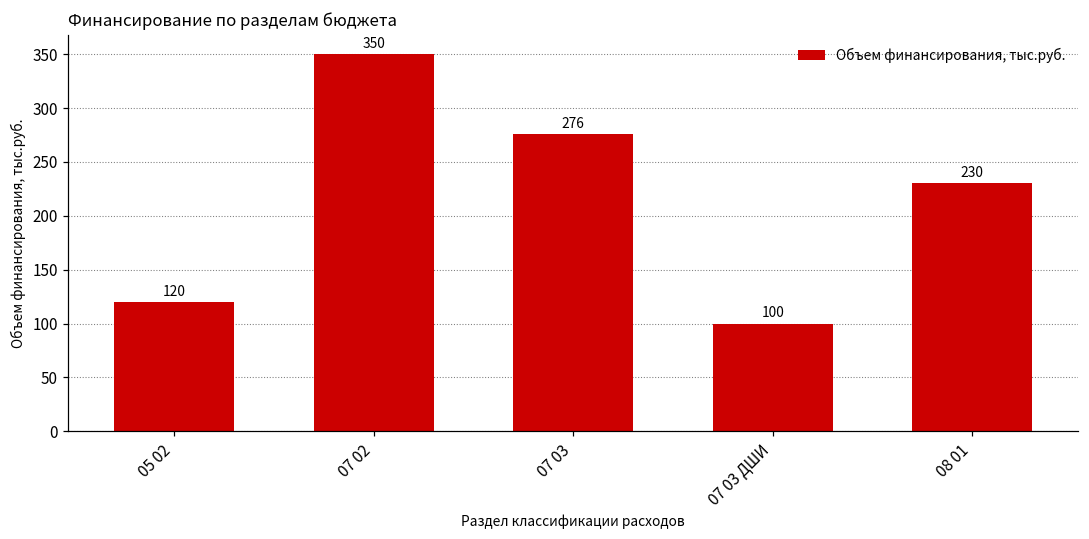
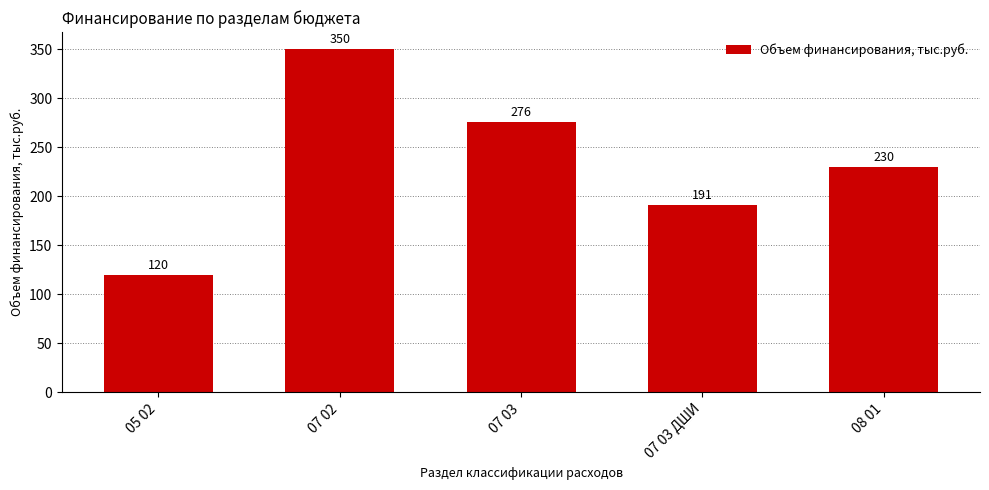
  {
    "05 02": 120,
    "07 02": 350,
    "07 03": 276,
-   "07 03 ДШИ": 100,
+   "07 03 ДШИ": 191,
    "08 01": 230
  }
